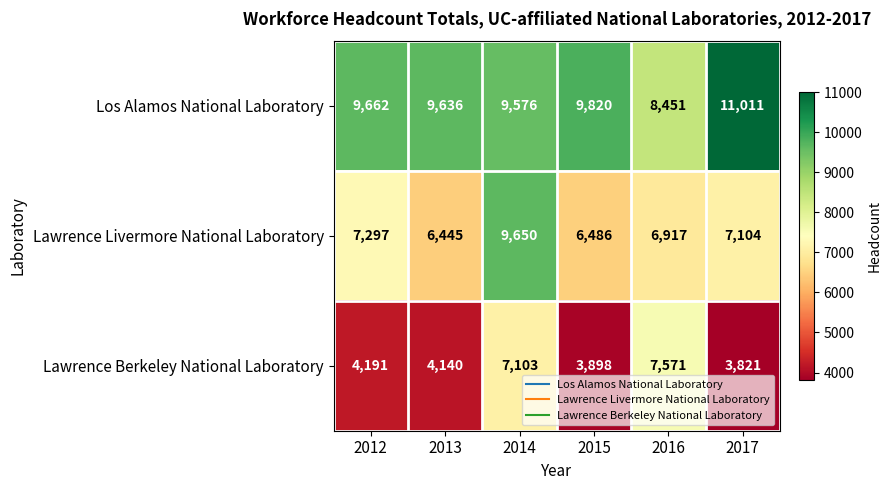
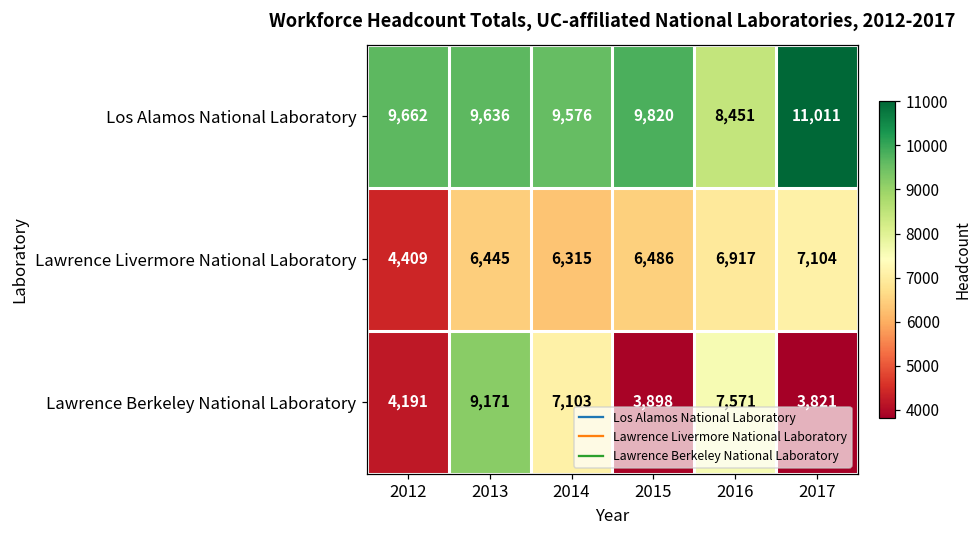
  {
    "Los Alamos National Laboratory": {
      "2012": "9,662",
      "2013": "9,636",
      "2014": "9,576",
      "2015": "9,820",
      "2016": "8,451",
      "2017": "11,011"
    },
    "Lawrence Livermore National Laboratory": {
-     "2012": "7,297",
+     "2012": "4,409",
      "2013": "6,445",
-     "2014": "9,650",
+     "2014": "6,315",
      "2015": "6,486",
      "2016": "6,917",
      "2017": "7,104"
    },
    "Lawrence Berkeley National Laboratory": {
      "2012": "4,191",
-     "2013": "4,140",
+     "2013": "9,171",
      "2014": "7,103",
      "2015": "3,898",
      "2016": "7,571",
      "2017": "3,821"
    }
  }
